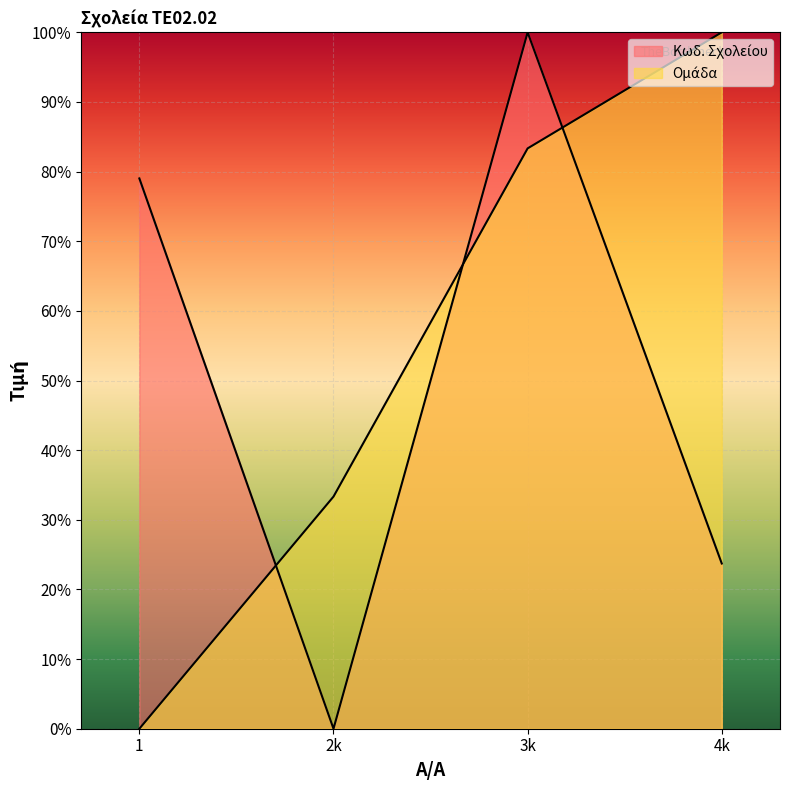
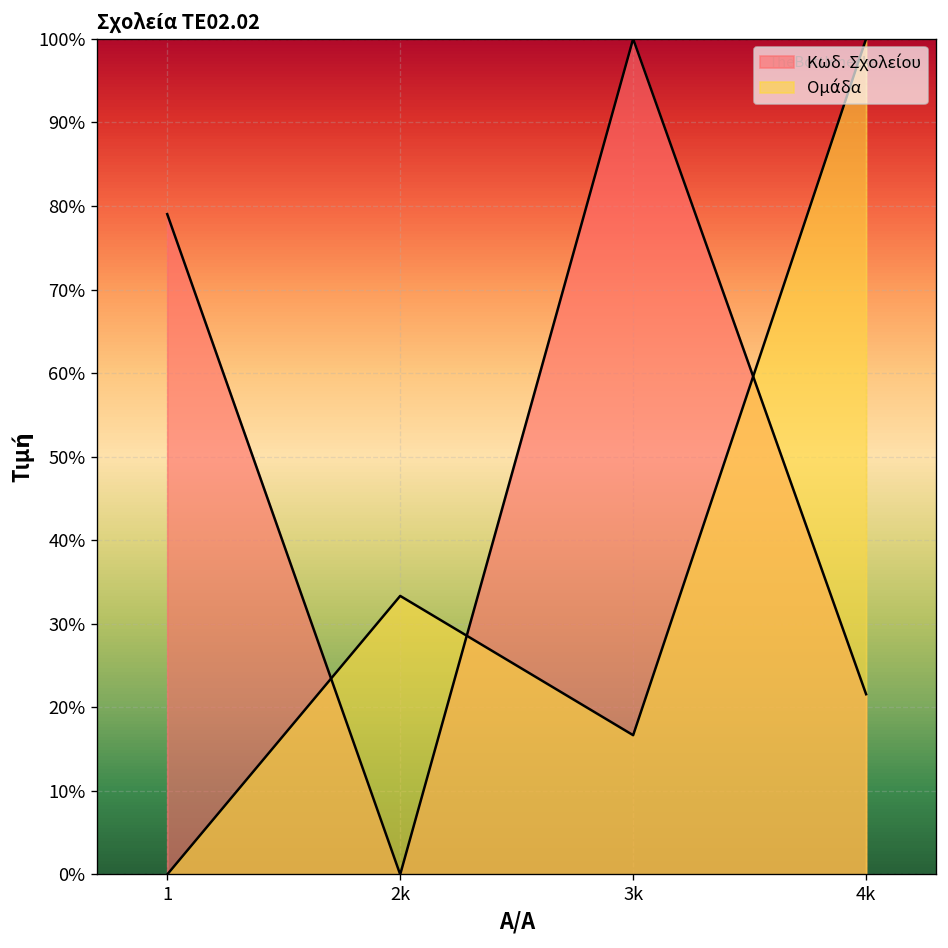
  {
    "Κωδ. Σχολείου": {
      "1": "79%",
      "2k": "0%",
      "3k": "100%",
-     "4k": "24%"
+     "4k": "22%"
    },
    "Ομάδα": {
      "1": "0%",
      "2k": "33%",
-     "3k": "83%",
+     "3k": "17%",
      "4k": "100%"
    }
  }
